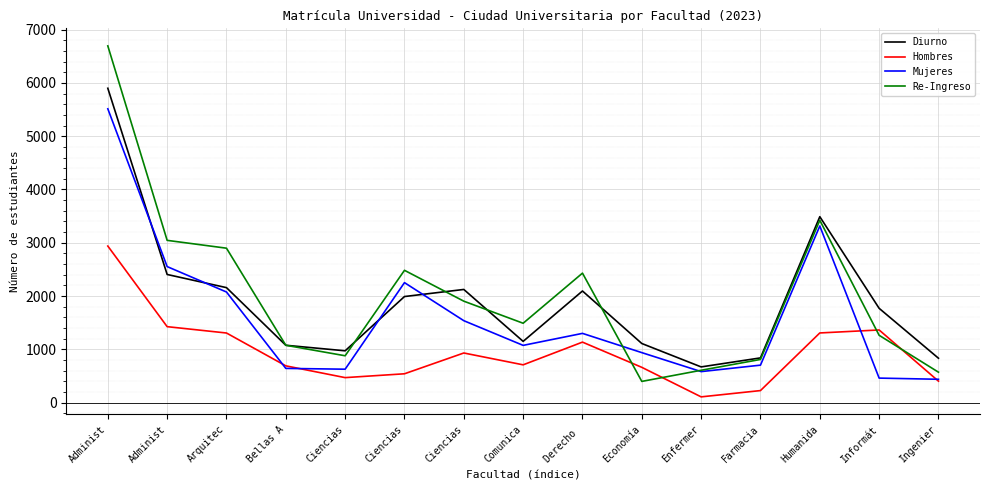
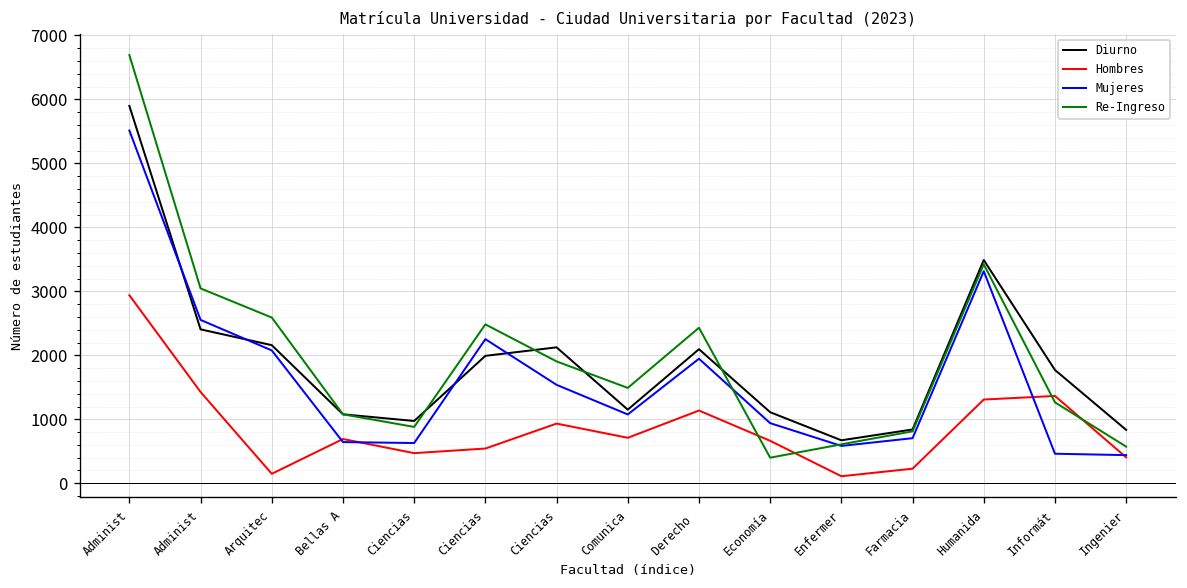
  {
    "Diurno": {
      "Arquitec": 2200,
      "Comunica": 1200,
      "Derecho": 2100,
      "Economía": 1100,
      "Enfermer": 700,
      "Humanida": 3500,
      "Informát": 1800,
      "Ingenier": 800
    },
    "Hombres": {
-     "Arquitec": 1300,
+     "Arquitec": 100,
      "Bellas A": 700,
      "Comunica": 700,
      "Derecho": 1100,
      "Economía": 700,
      "Enfermer": 100,
      "Farmacia": 200,
      "Humanida": 1300,
      "Informát": 1400
    },
    "Mujeres": {
      "Arquitec": 2100,
      "Bellas A": 600,
      "Comunica": 1100,
-     "Derecho": 1300,
+     "Derecho": 1900,
      "Economía": 900,
      "Farmacia": 700,
      "Humanida": 3300,
      "Informát": 500
    },
    "Re-Ingreso": {
-     "Arquitec": 2900,
+     "Arquitec": 2600,
      "Comunica": 1500,
      "Derecho": 2400,
      "Economía": 400,
      "Humanida": 3400,
      "Informát": 1300,
      "Ingenier": 600
    }
  }
